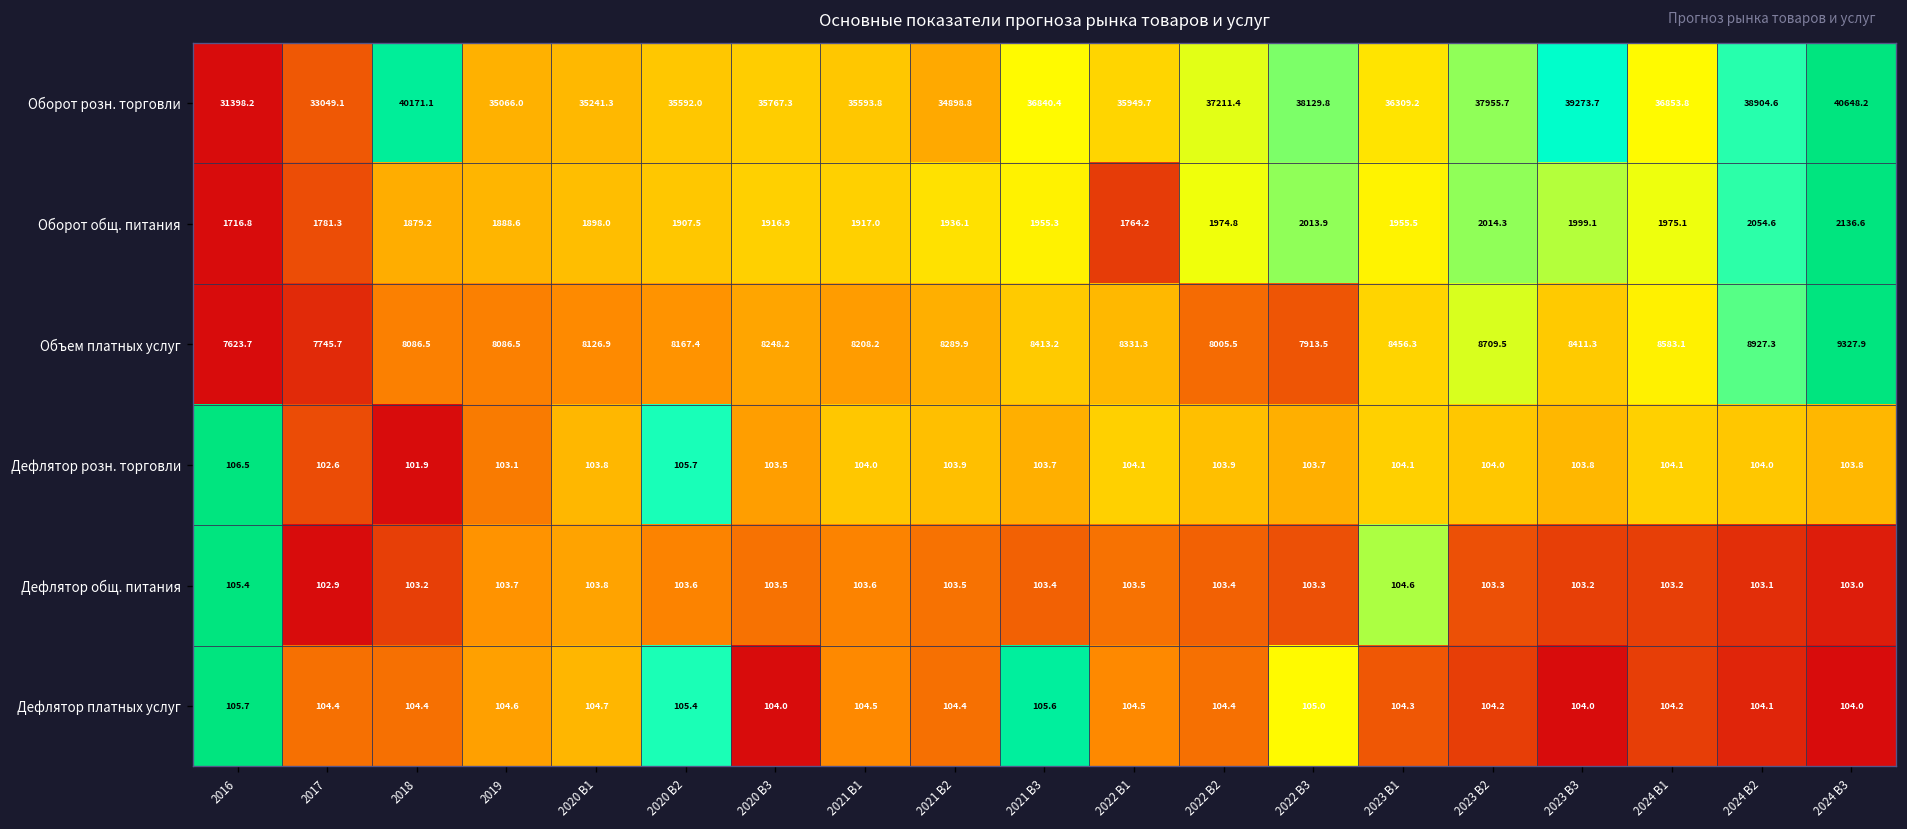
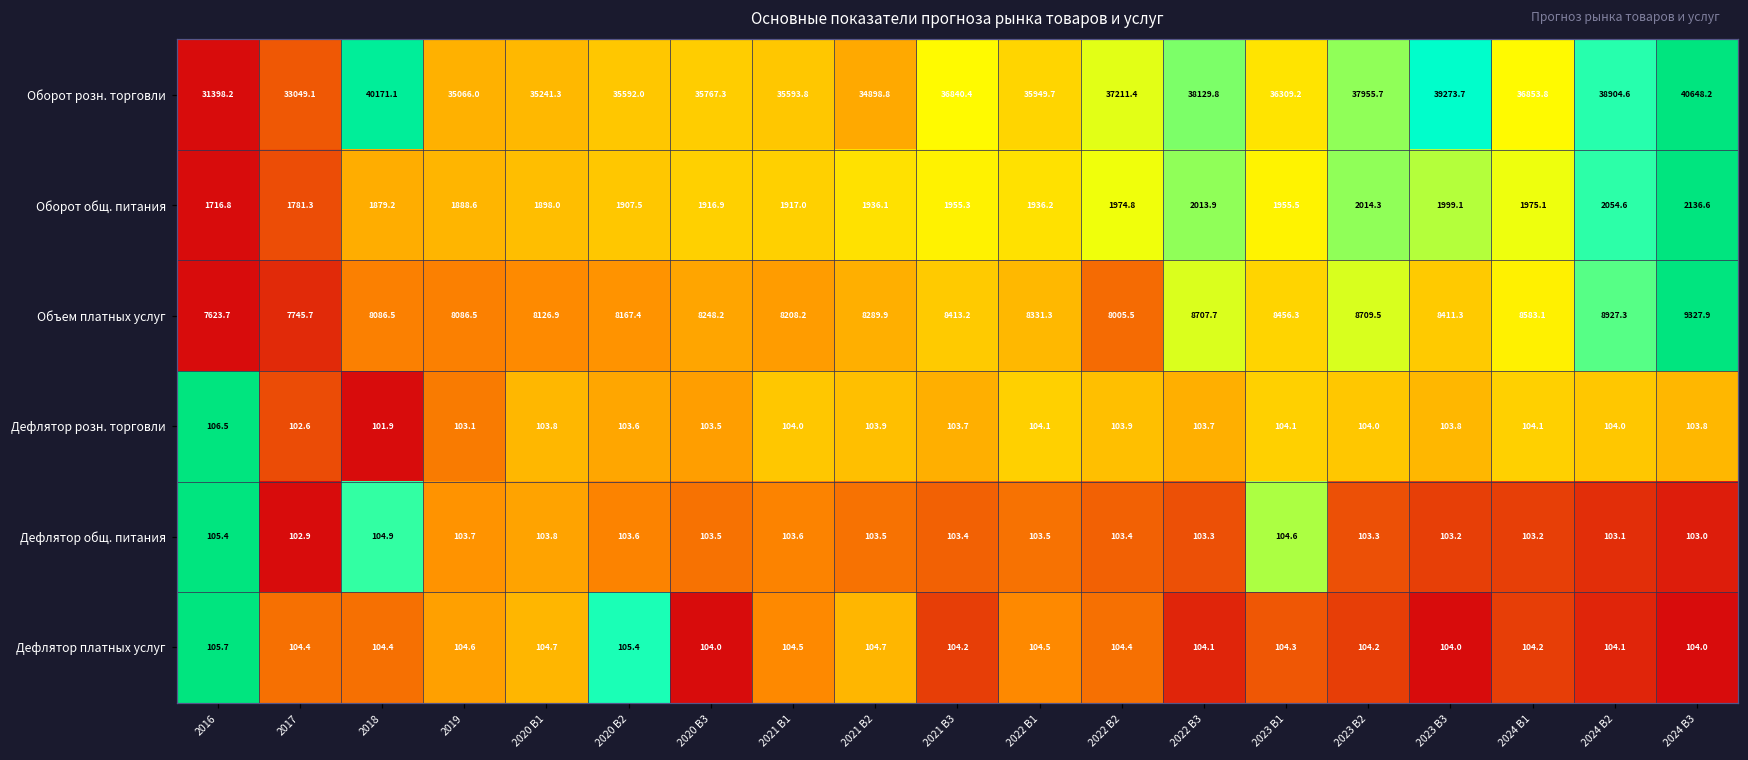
  {
    "Оборот розн. торговли": {
      "2016": 31398.2,
      "2017": 33049.1,
      "2018": 40171.1,
      "2019": 35066.0,
      "2020 В1": 35241.3,
      "2020 В2": 35592.0,
      "2020 В3": 35767.3,
      "2021 В1": 35593.8,
      "2021 В2": 34898.8,
      "2021 В3": 36840.4,
      "2022 В1": 35949.7,
      "2022 В2": 37211.4,
      "2022 В3": 38129.8,
      "2023 В1": 36309.2,
      "2023 В2": 37955.7,
      "2023 В3": 39273.7,
      "2024 В1": 36853.8,
      "2024 В2": 38904.6,
      "2024 В3": 40648.2
    },
    "Оборот общ. питания": {
      "2016": 1716.8,
      "2017": 1781.3,
      "2018": 1879.2,
      "2019": 1888.6,
      "2020 В1": 1898.0,
      "2020 В2": 1907.5,
      "2020 В3": 1916.9,
      "2021 В1": 1917.0,
      "2021 В2": 1936.1,
      "2021 В3": 1955.3,
-     "2022 В1": 1764.2,
+     "2022 В1": 1936.2,
      "2022 В2": 1974.8,
      "2022 В3": 2013.9,
      "2023 В1": 1955.5,
      "2023 В2": 2014.3,
      "2023 В3": 1999.1,
      "2024 В1": 1975.1,
      "2024 В2": 2054.6,
      "2024 В3": 2136.6
    },
    "Объем платных услуг": {
      "2016": 7623.7,
      "2017": 7745.7,
      "2018": 8086.5,
      "2019": 8086.5,
      "2020 В1": 8126.9,
      "2020 В2": 8167.4,
      "2020 В3": 8248.2,
      "2021 В1": 8208.2,
      "2021 В2": 8289.9,
      "2021 В3": 8413.2,
      "2022 В1": 8331.3,
      "2022 В2": 8005.5,
-     "2022 В3": 7913.5,
+     "2022 В3": 8707.7,
      "2023 В1": 8456.3,
      "2023 В2": 8709.5,
      "2023 В3": 8411.3,
      "2024 В1": 8583.1,
      "2024 В2": 8927.3,
      "2024 В3": 9327.9
    },
    "Дефлятор розн. торговли": {
      "2016": 106.5,
      "2017": 102.6,
      "2018": 101.9,
      "2019": 103.1,
      "2020 В1": 103.8,
-     "2020 В2": 105.7,
+     "2020 В2": 103.6,
      "2020 В3": 103.5,
      "2021 В1": 104.0,
      "2021 В2": 103.9,
      "2021 В3": 103.7,
      "2022 В1": 104.1,
      "2022 В2": 103.9,
      "2022 В3": 103.7,
      "2023 В1": 104.1,
      "2023 В2": 104.0,
      "2023 В3": 103.8,
      "2024 В1": 104.1,
      "2024 В2": 104.0,
      "2024 В3": 103.8
    },
    "Дефлятор общ. питания": {
      "2016": 105.4,
      "2017": 102.9,
-     "2018": 103.2,
+     "2018": 104.9,
      "2019": 103.7,
      "2020 В1": 103.8,
      "2020 В2": 103.6,
      "2020 В3": 103.5,
      "2021 В1": 103.6,
      "2021 В2": 103.5,
      "2021 В3": 103.4,
      "2022 В1": 103.5,
      "2022 В2": 103.4,
      "2022 В3": 103.3,
      "2023 В1": 104.6,
      "2023 В2": 103.3,
      "2023 В3": 103.2,
      "2024 В1": 103.2,
      "2024 В2": 103.1,
      "2024 В3": 103.0
    },
    "Дефлятор платных услуг": {
      "2016": 105.7,
      "2017": 104.4,
      "2018": 104.4,
      "2019": 104.6,
      "2020 В1": 104.7,
      "2020 В2": 105.4,
      "2020 В3": 104.0,
      "2021 В1": 104.5,
-     "2021 В2": 104.4,
-     "2021 В3": 105.6,
+     "2021 В2": 104.7,
+     "2021 В3": 104.2,
      "2022 В1": 104.5,
      "2022 В2": 104.4,
-     "2022 В3": 105.0,
+     "2022 В3": 104.1,
      "2023 В1": 104.3,
      "2023 В2": 104.2,
      "2023 В3": 104.0,
      "2024 В1": 104.2,
      "2024 В2": 104.1,
      "2024 В3": 104.0
    }
  }
